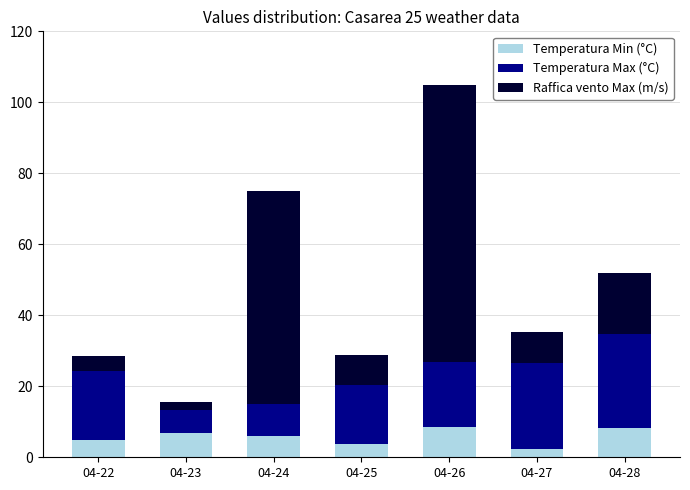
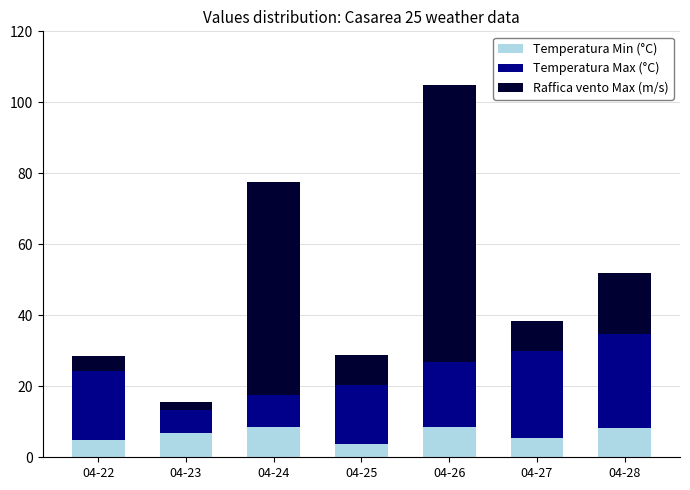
  {
    "Temperatura Min (°C)": {
      "04-22": 5,
      "04-23": 7,
-     "04-24": 6,
+     "04-24": 9,
      "04-25": 4,
      "04-26": 9,
-     "04-27": 2,
+     "04-27": 6,
      "04-28": 8
    },
    "Temperatura Max (°C)": {
      "04-22": 20,
      "04-23": 7,
      "04-24": 9,
      "04-25": 17,
      "04-26": 18,
      "04-27": 25,
      "04-28": 27
    },
    "Raffica vento Max (m/s)": {
      "04-22": 4,
      "04-23": 2,
      "04-24": 60,
      "04-25": 8,
      "04-26": 78,
      "04-27": 9,
      "04-28": 17
    }
  }
